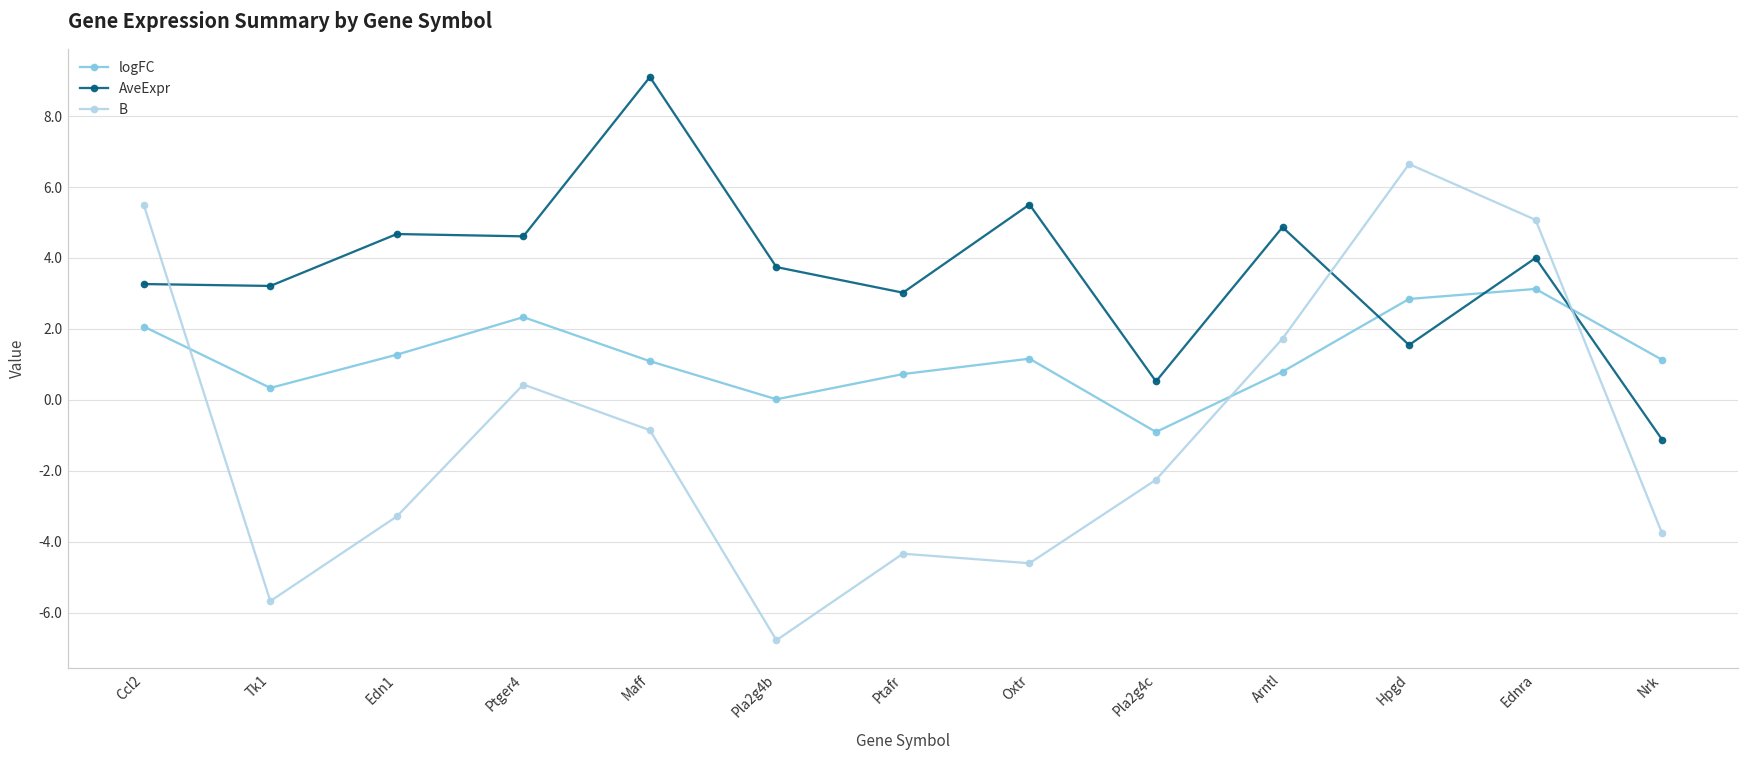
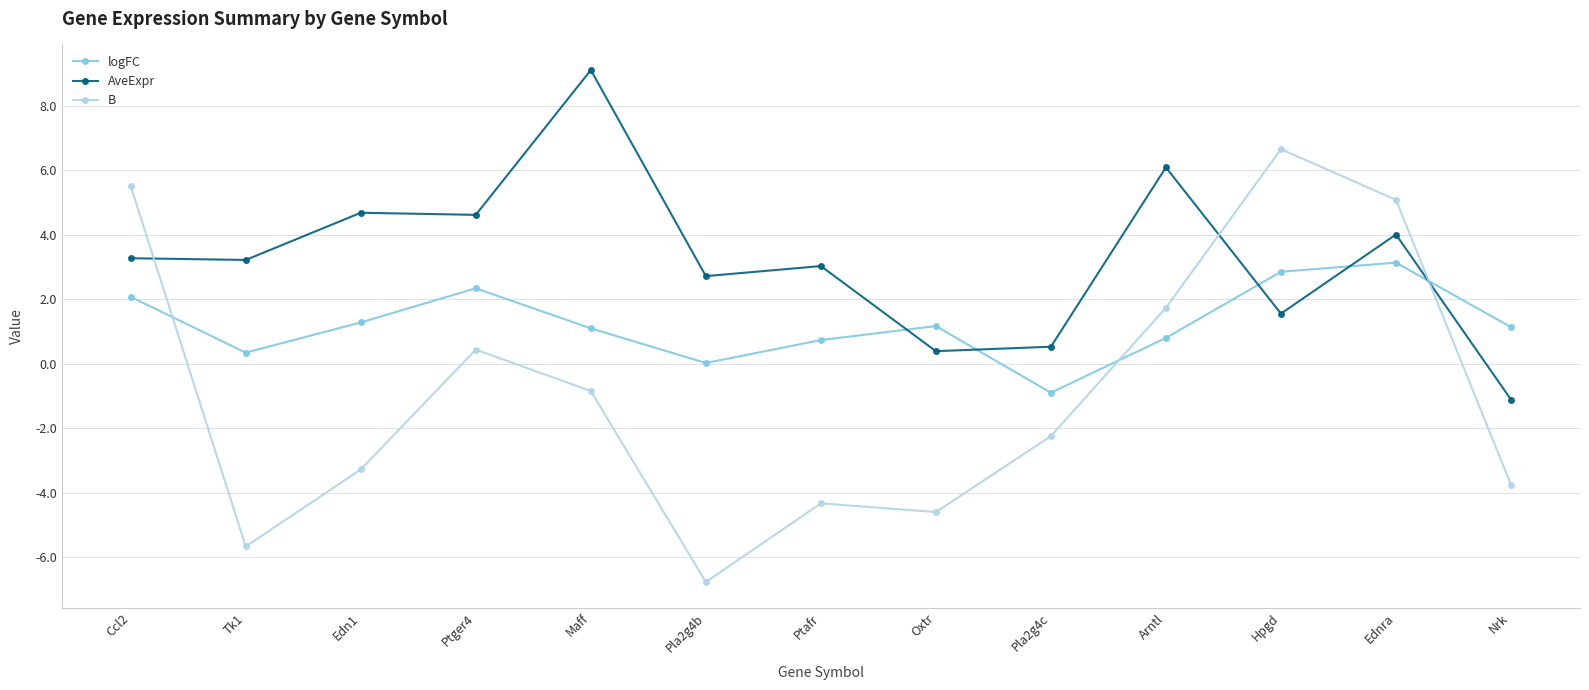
  {
    "AveExpr": {
      "Ccl2": 3.3,
      "Tk1": 3.2,
      "Edn1": 4.7,
      "Ptger4": 4.6,
      "Maff": 9.1,
-     "Pla2g4b": 3.7,
+     "Pla2g4b": 2.7,
      "Ptafr": 3.0,
-     "Oxtr": 5.5,
+     "Oxtr": 0.4,
      "Pla2g4c": 0.5,
-     "Arntl": 4.9,
+     "Arntl": 6.1,
      "Hpgd": 1.5,
      "Ednra": 4.0,
      "Nrk": -1.1
    }
  }
